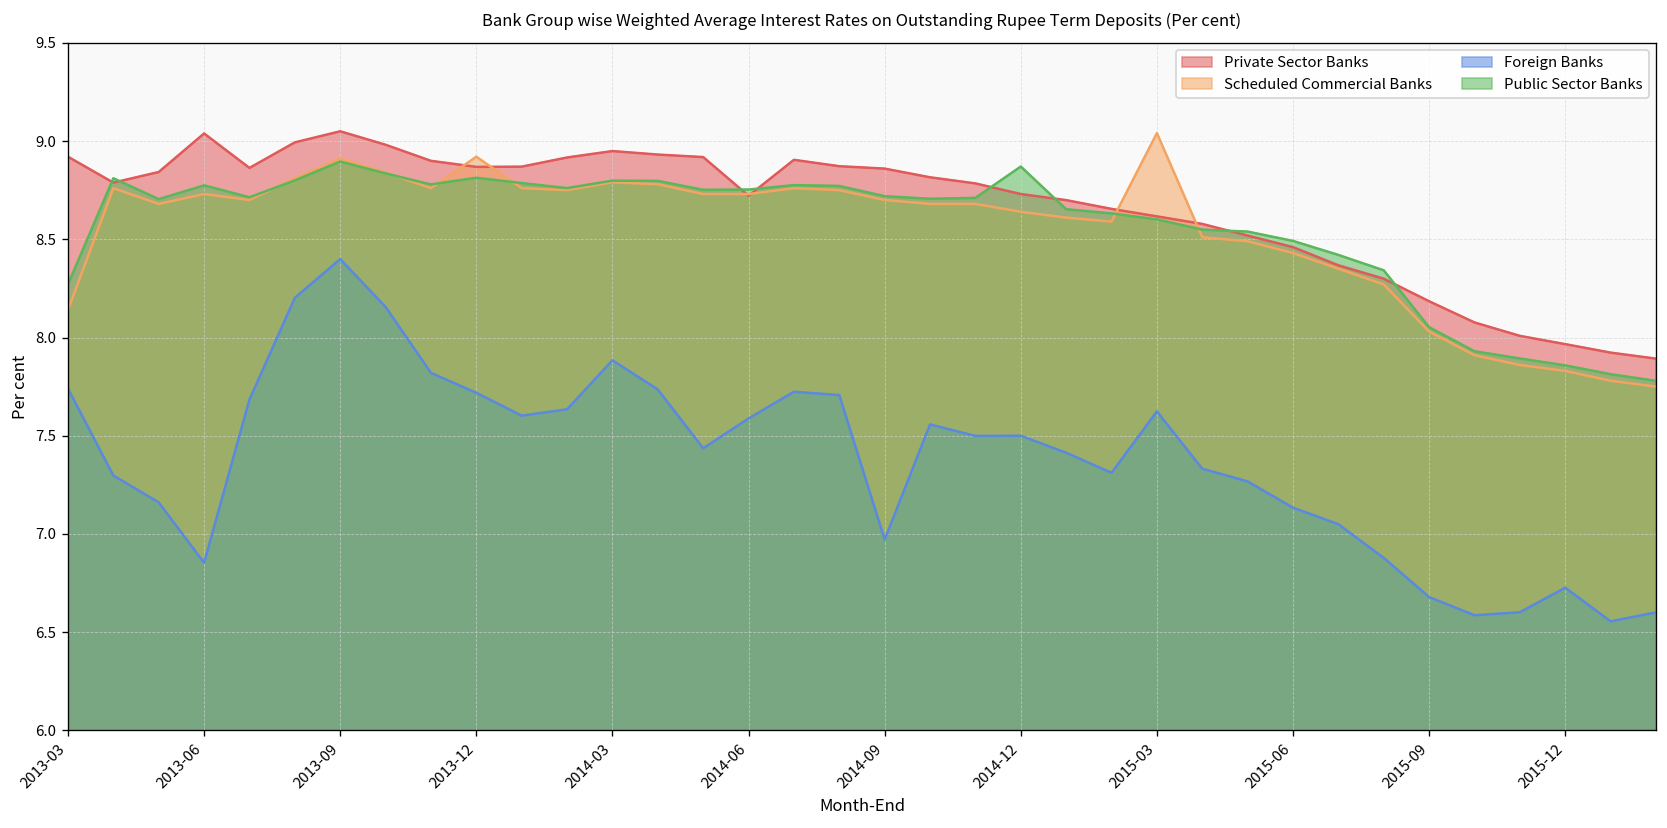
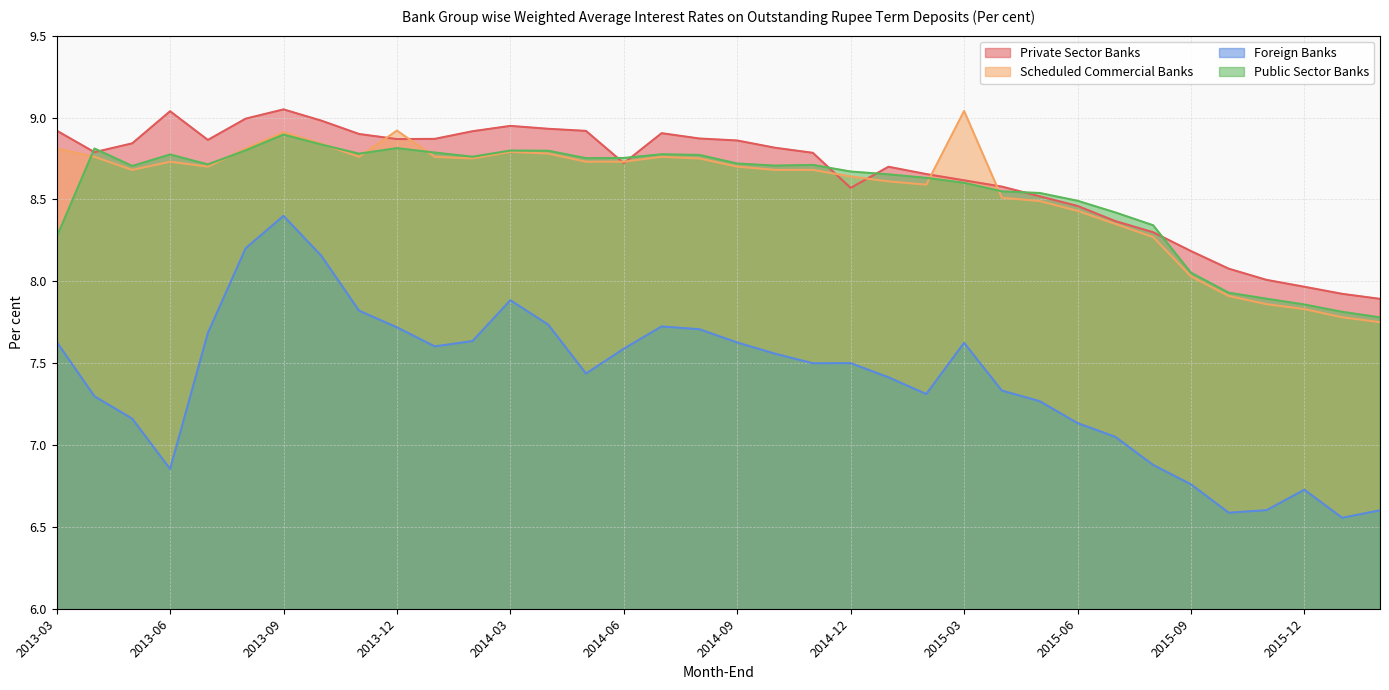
  {
    "Private Sector Banks": {
      "2013-03": 8.92,
      "2013-06": 9.04,
      "2013-09": 9.05,
      "2013-12": 8.87,
      "2014-03": 8.95,
      "2014-09": 8.86,
-     "2014-12": 8.73,
+     "2014-12": 8.57,
      "2015-06": 8.46,
      "2015-09": 8.18,
      "2015-12": 7.97
    },
    "Scheduled Commercial Banks": {
-     "2013-03": 8.14,
+     "2013-03": 8.81,
      "2013-06": 8.73,
      "2013-12": 8.92,
      "2014-09": 8.70,
      "2014-12": 8.64,
      "2015-03": 9.04,
      "2015-06": 8.43,
      "2015-09": 8.03,
      "2015-12": 7.83
    },
    "Foreign Banks": {
-     "2013-03": 7.74,
+     "2013-03": 7.63,
      "2013-06": 6.85,
      "2013-09": 8.40,
      "2013-12": 7.72,
      "2014-03": 7.88,
      "2014-06": 7.59,
-     "2014-09": 6.97,
+     "2014-09": 7.63,
      "2014-12": 7.50,
      "2015-03": 7.62,
      "2015-06": 7.13,
-     "2015-09": 6.68,
+     "2015-09": 6.76,
      "2015-12": 6.73
    },
    "Public Sector Banks": {
      "2013-03": 8.27,
      "2013-06": 8.77,
      "2013-12": 8.81,
      "2014-06": 8.75,
      "2014-09": 8.72,
-     "2014-12": 8.87,
+     "2014-12": 8.67,
      "2015-06": 8.49,
      "2015-09": 8.05,
      "2015-12": 7.86
    }
  }
